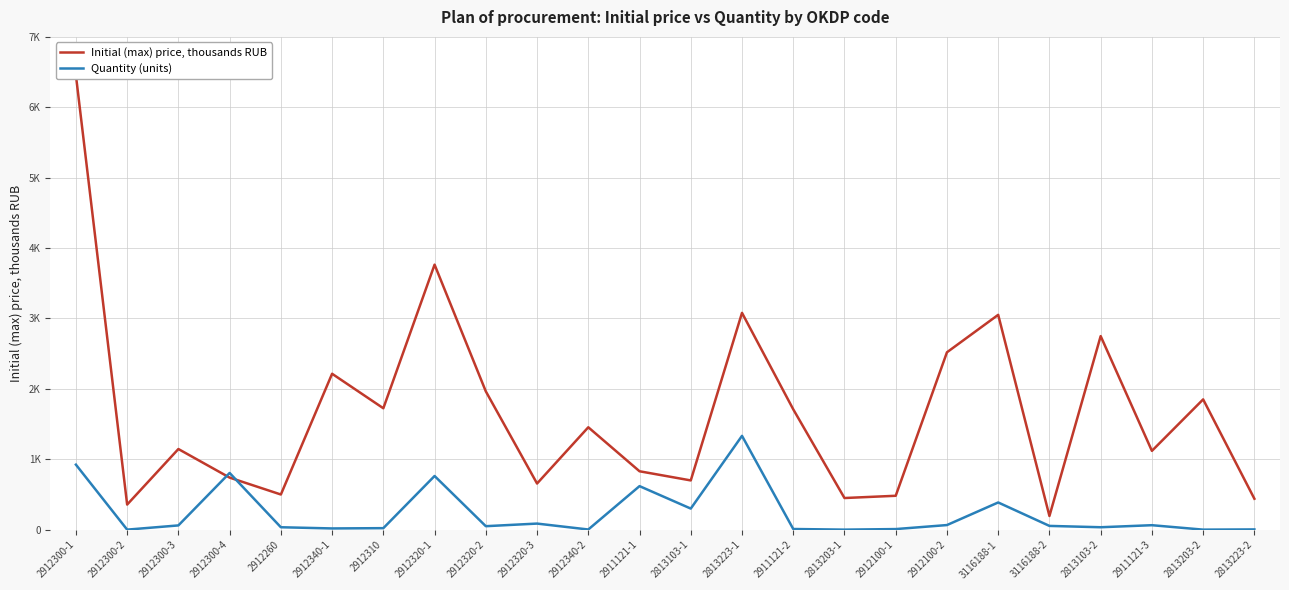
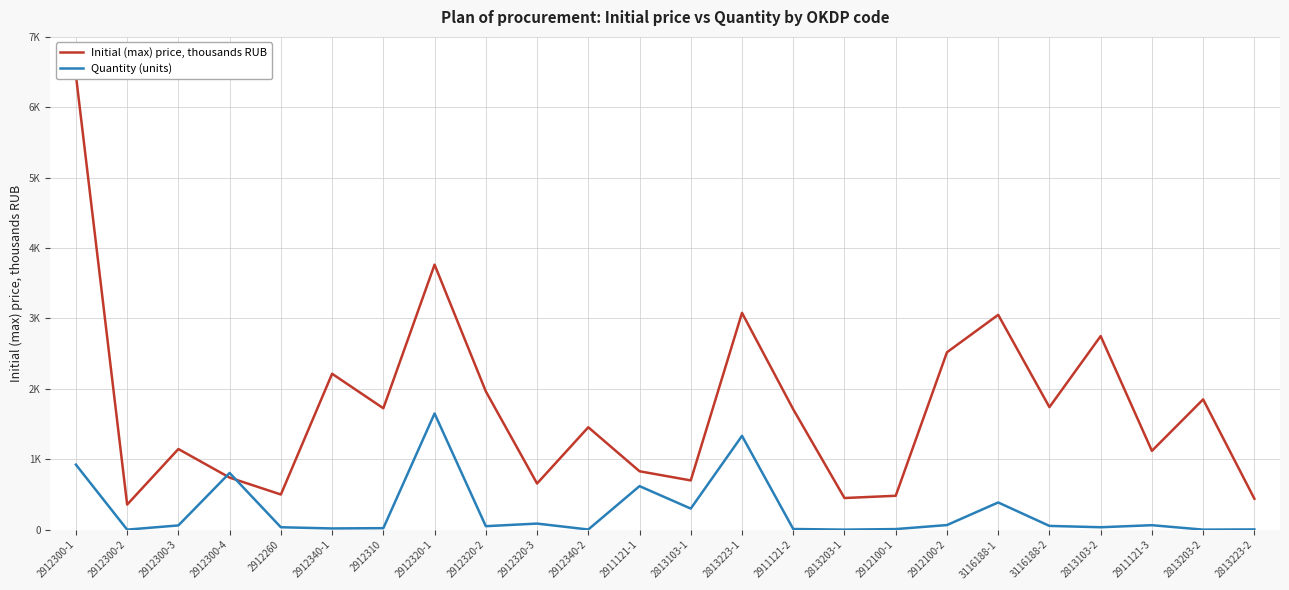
  {
    "Initial (max) price, thousands RUB": {
      "2912300-2": 400,
      "2912300-3": 1100,
      "2912300-4": 700,
      "2912260": 500,
      "2912340-1": 2200,
      "2912310": 1700,
      "2912320-1": 3800,
      "2912320-2": 2000,
      "2912320-3": 700,
      "2912340-2": 1500,
      "2911121-1": 800,
      "2813103-1": 700,
      "2813223-1": 3100,
      "2911121-2": 1700,
      "2813203-1": 500,
      "2912100-1": 500,
      "2912100-2": 2500,
      "3116188-1": 3100,
-     "3116188-2": 200,
+     "3116188-2": 1700,
      "2813103-2": 2800,
      "2911121-3": 1100,
      "2813203-2": 1900,
      "2813223-2": 400
    },
    "Quantity (units)": {
      "2912300-1": 900,
      "2912300-2": 0,
      "2912300-3": 100,
      "2912300-4": 800,
      "2912260": 0,
      "2912340-1": 0,
      "2912310": 0,
-     "2912320-1": 800,
+     "2912320-1": 1700,
      "2912320-2": 100,
      "2912320-3": 100,
      "2912340-2": 0,
      "2911121-1": 600,
      "2813103-1": 300,
      "2813223-1": 1300,
      "2911121-2": 0,
      "2813203-1": 0,
      "2912100-1": 0,
      "2912100-2": 100,
      "3116188-1": 400,
      "3116188-2": 100,
      "2813103-2": 0,
      "2911121-3": 100,
      "2813203-2": 0,
      "2813223-2": 0
    }
  }
